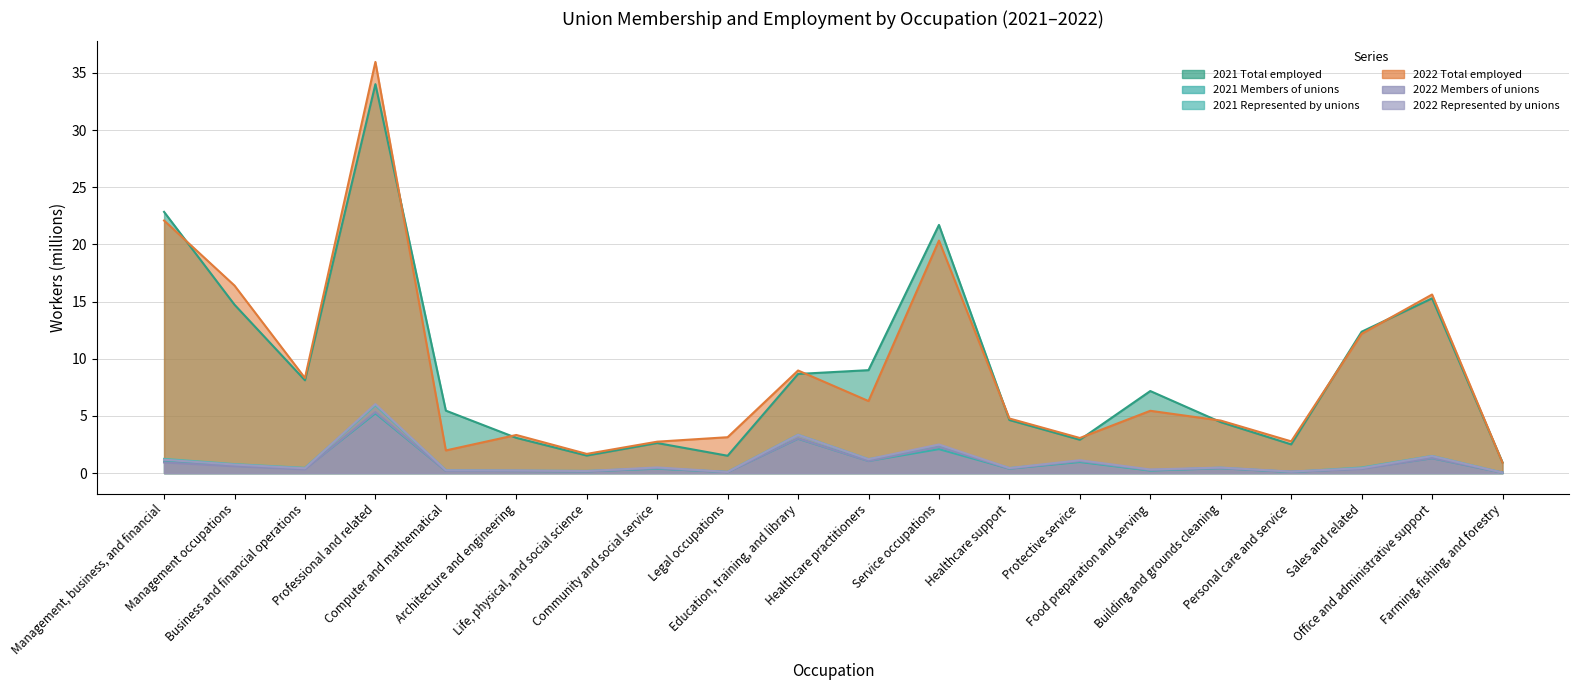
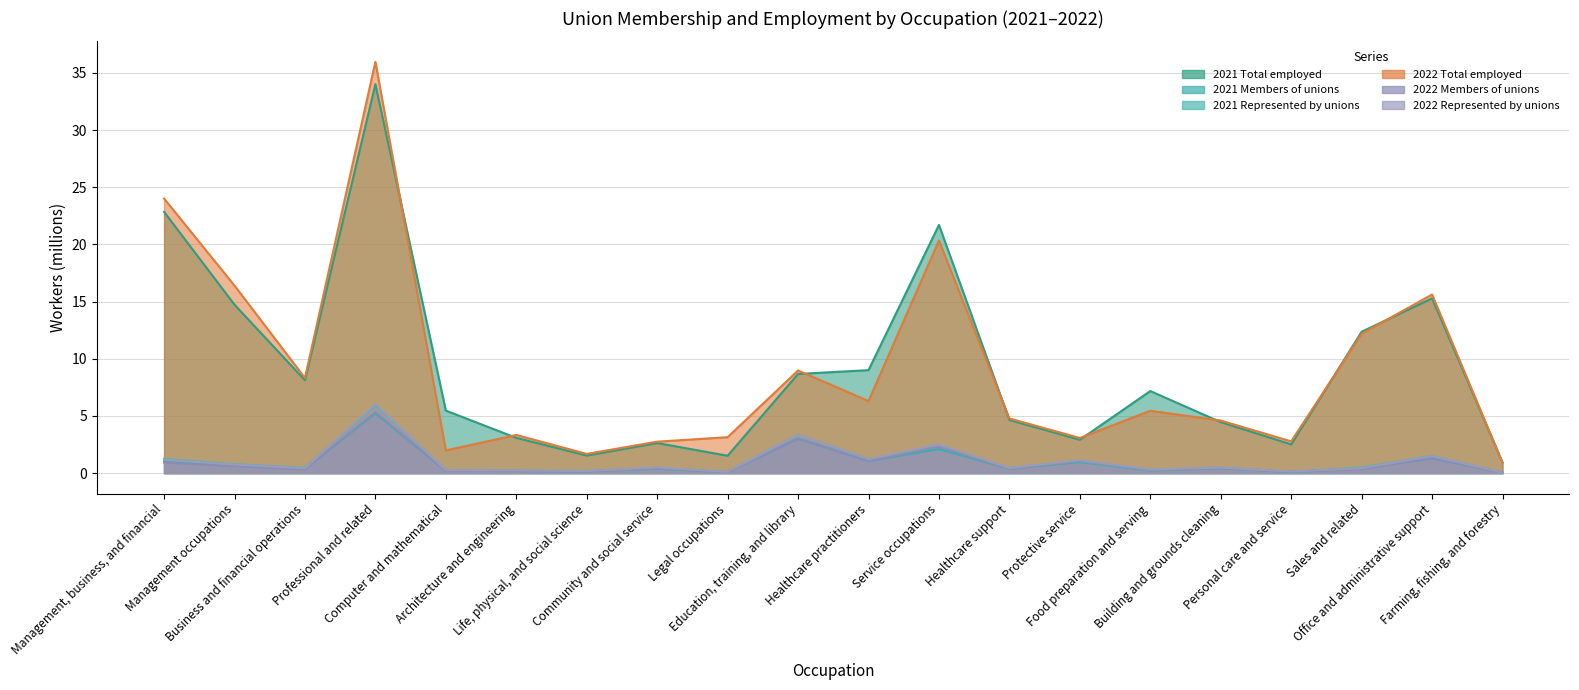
  {
    "2022 Total employed": {
-     "Management, business, and financial": 22.1,
+     "Management, business, and financial": 24.0,
      "Management occupations": 16.4,
      "Professional and related": 36.0,
      "Computer and mathematical": 2.0,
      "Architecture and engineering": 3.3,
      "Legal occupations": 3.1,
      "Education, training, and library": 9.0,
      "Healthcare practitioners": 6.3,
      "Service occupations": 20.3,
      "Food preparation and serving": 5.5,
      "Personal care and service": 2.8,
      "Office and administrative support": 15.6
    }
  }
